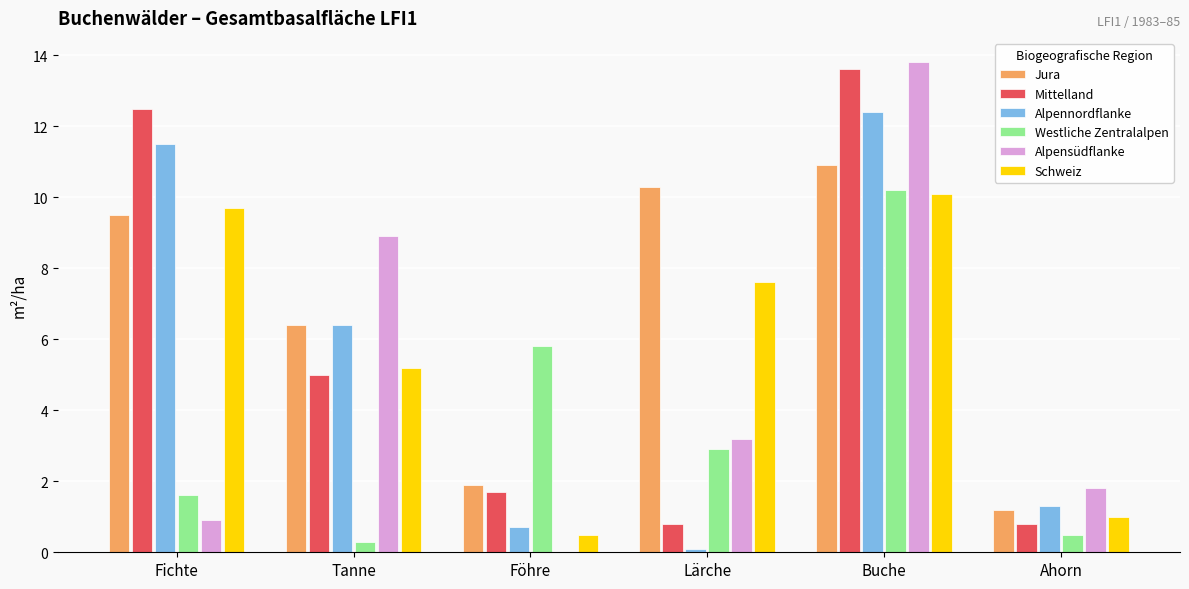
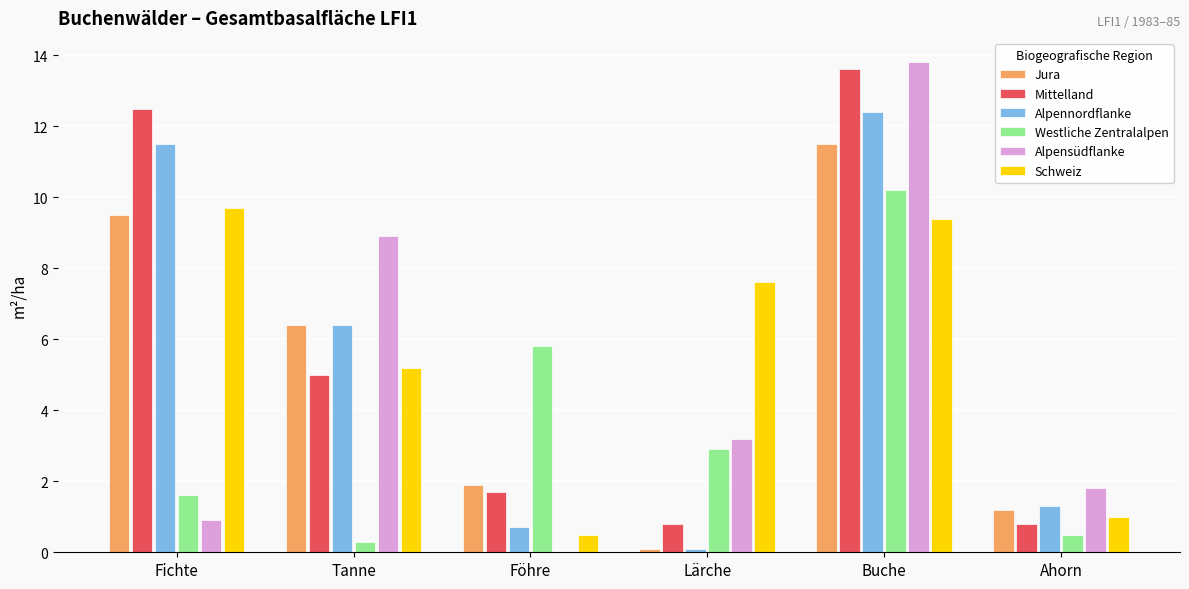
  {
    "Jura": {
      "Fichte": 9.5,
      "Tanne": 6.4,
      "Föhre": 1.9,
-     "Lärche": 10.3,
-     "Buche": 10.9,
+     "Lärche": 0.1,
+     "Buche": 11.5,
      "Ahorn": 1.2
    },
    "Mittelland": {
      "Fichte": 12.5,
      "Tanne": 5.0,
      "Föhre": 1.7,
      "Lärche": 0.8,
      "Buche": 13.6,
      "Ahorn": 0.8
    },
    "Alpennordflanke": {
      "Fichte": 11.5,
      "Tanne": 6.4,
      "Föhre": 0.7,
      "Lärche": 0.1,
      "Buche": 12.4,
      "Ahorn": 1.3
    },
    "Westliche Zentralalpen": {
      "Fichte": 1.6,
      "Tanne": 0.3,
      "Föhre": 5.8,
      "Lärche": 2.9,
      "Buche": 10.2,
      "Ahorn": 0.5
    },
    "Alpensüdflanke": {
      "Fichte": 0.9,
      "Tanne": 8.9,
      "Föhre": 0.0,
      "Lärche": 3.2,
      "Buche": 13.8,
      "Ahorn": 1.8
    },
    "Schweiz": {
      "Fichte": 9.7,
      "Tanne": 5.2,
      "Föhre": 0.5,
      "Lärche": 7.6,
-     "Buche": 10.1,
+     "Buche": 9.4,
      "Ahorn": 1.0
    }
  }
